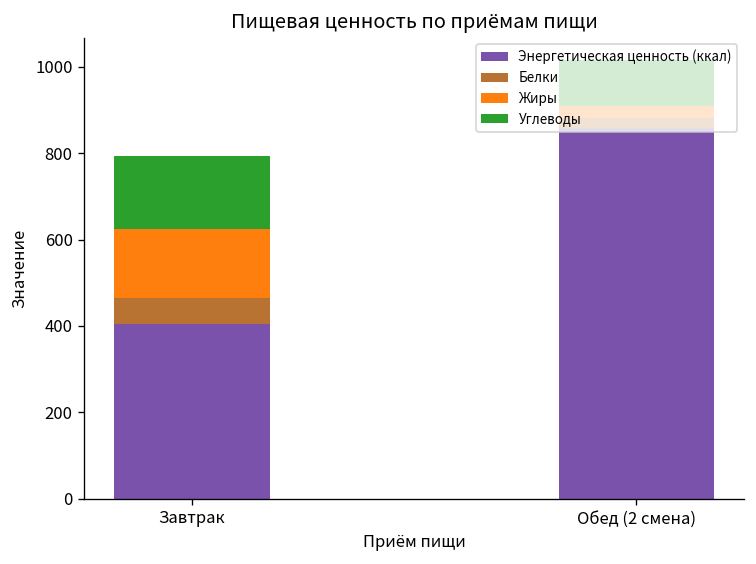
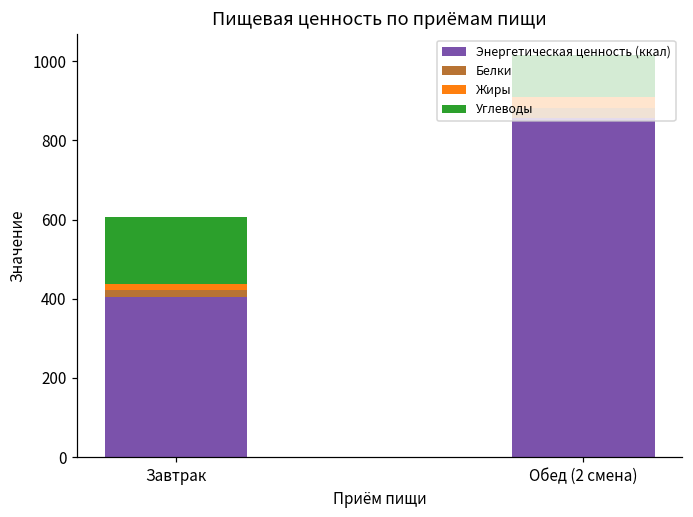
  {
    "Энергетическая ценность (ккал)": {
      "Завтрак": 410,
      "Обед (2 смена)": 860
    },
    "Белки": {
-     "Завтрак": 60
+     "Завтрак": 20
    },
    "Жиры": {
-     "Завтрак": 160
+     "Завтрак": 20
    },
    "Углеводы": {
      "Завтрак": 170
    }
  }
